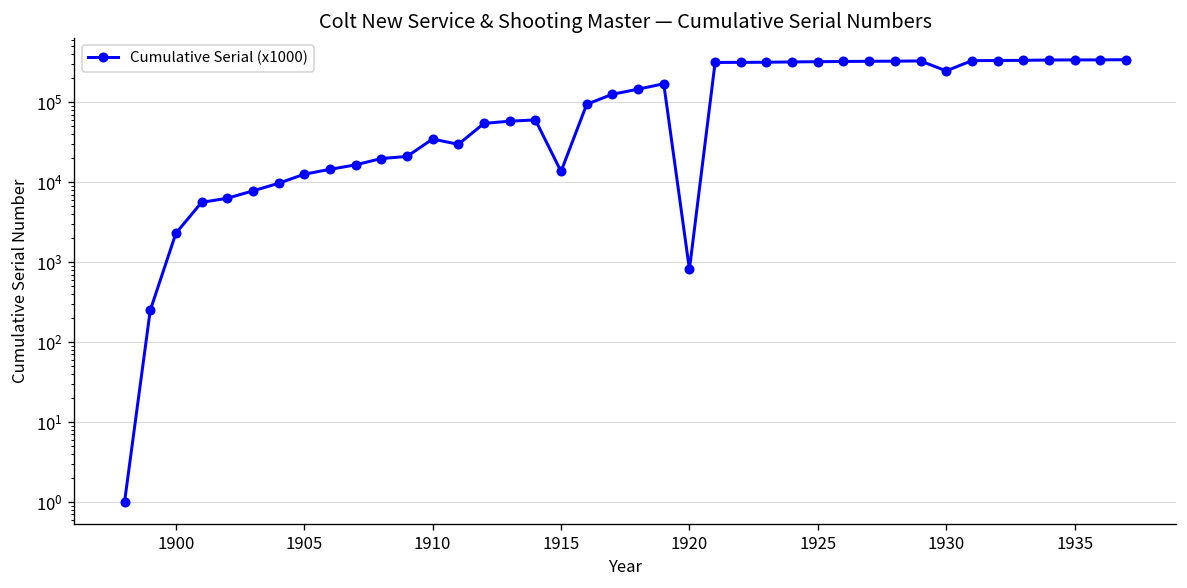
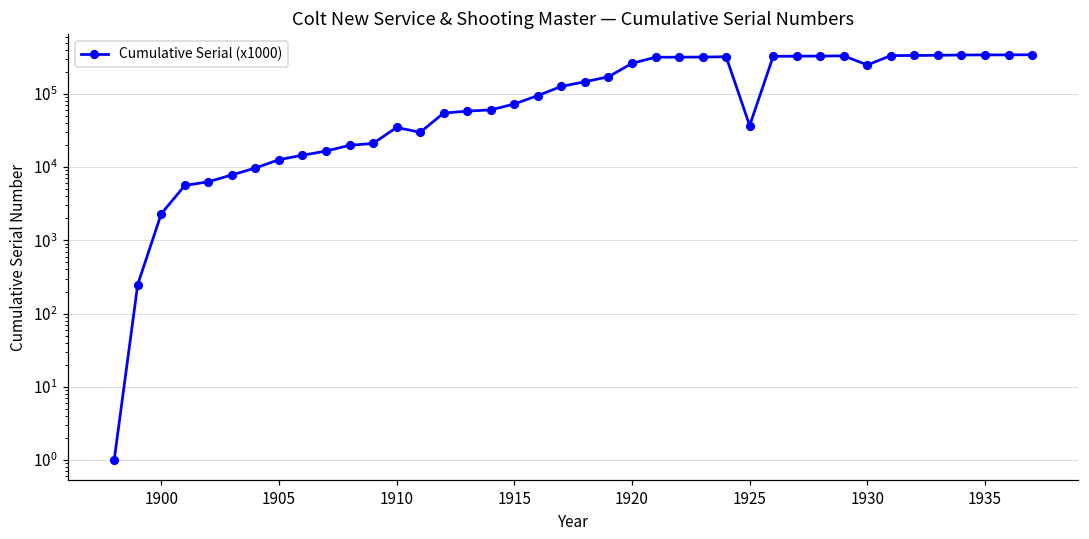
  {
    "1900": 2300,
    "1905": 13000,
    "1910": 30000,
-   "1915": 14000,
-   "1920": 800,
-   "1925": 300000,
+   "1915": 70000,
+   "1920": 260000,
+   "1925": 40000,
    "1930": 250000,
    "1935": 300000
  }
